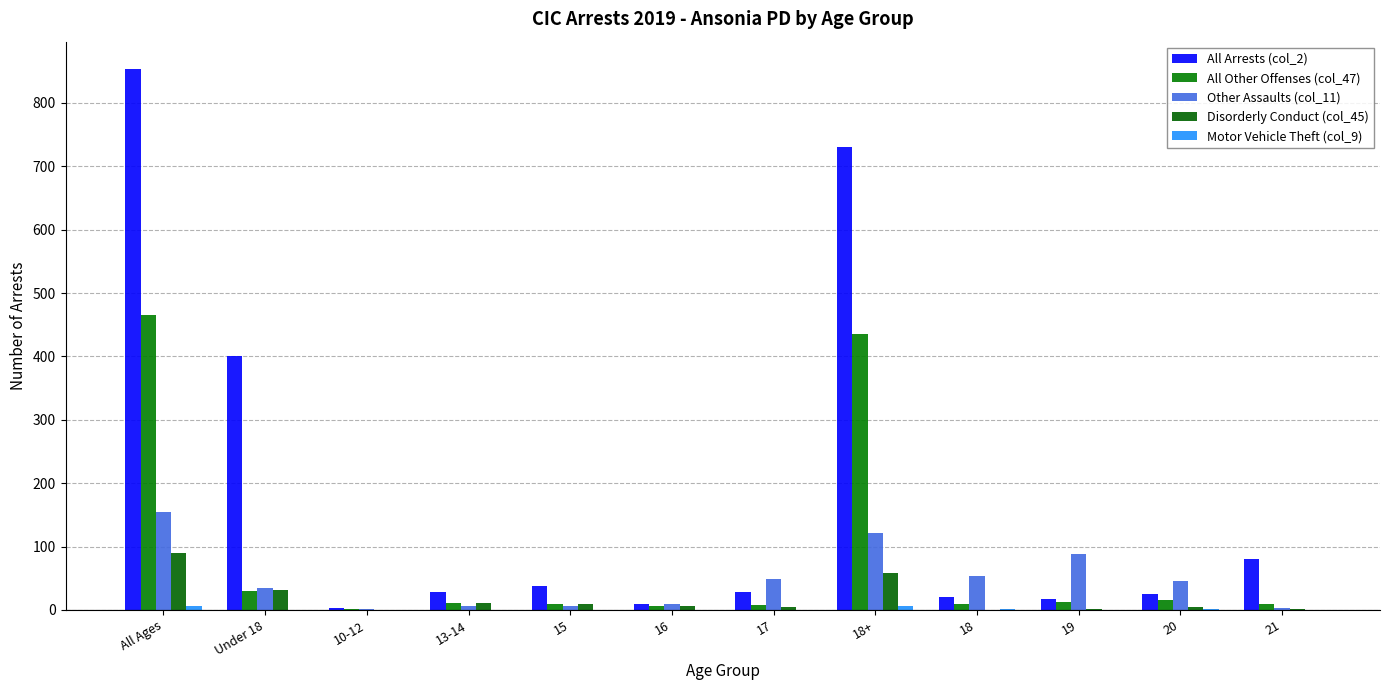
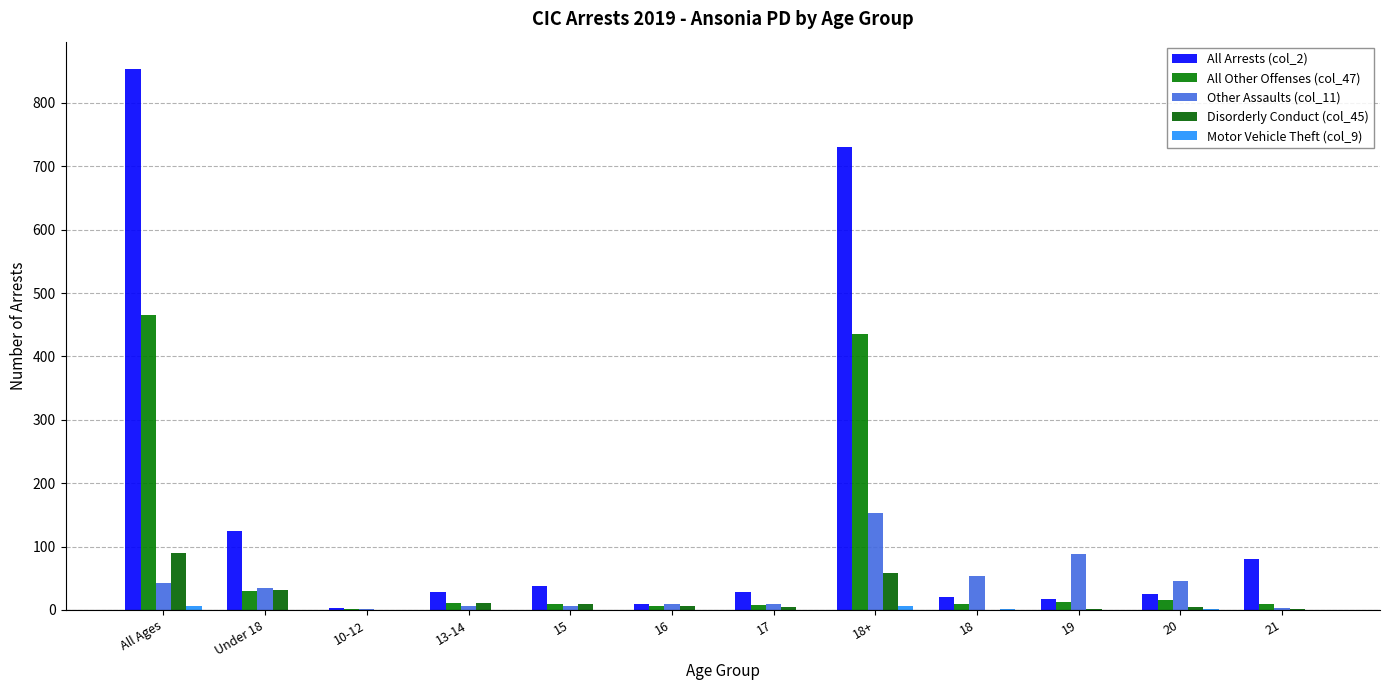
  {
    "All Arrests (col_2)": {
      "All Ages": 850,
-     "Under 18": 400,
+     "Under 18": 120,
      "13-14": 30,
      "15": 40,
      "16": 10,
      "17": 30,
      "18+": 730,
      "18": 20,
      "19": 20,
      "20": 30,
      "21": 80
    },
    "Other Assaults (col_11)": {
-     "All Ages": 160,
+     "All Ages": 40,
      "Under 18": 30,
      "13-14": 10,
      "15": 10,
      "16": 10,
-     "17": 50,
-     "18+": 120,
+     "17": 10,
+     "18+": 150,
      "18": 50,
      "19": 90,
      "20": 50
    },
    "Motor Vehicle Theft (col_9)": {
      "All Ages": 10,
      "Under 18": 0,
      "10-12": 0,
      "13-14": 0,
      "15": 0,
      "16": 0,
      "17": 0,
      "18+": 10,
      "19": 0,
      "21": 0
    }
  }
